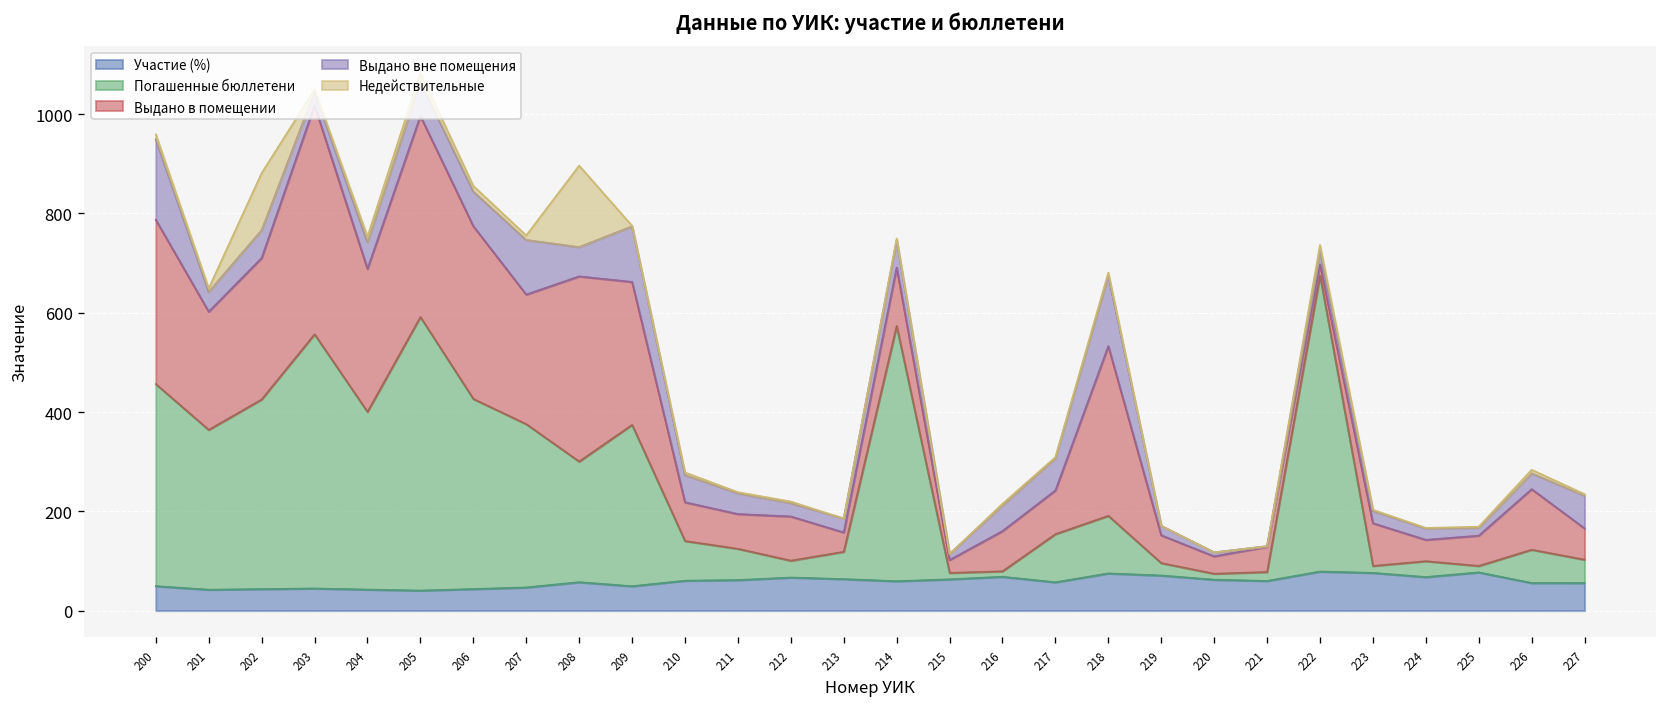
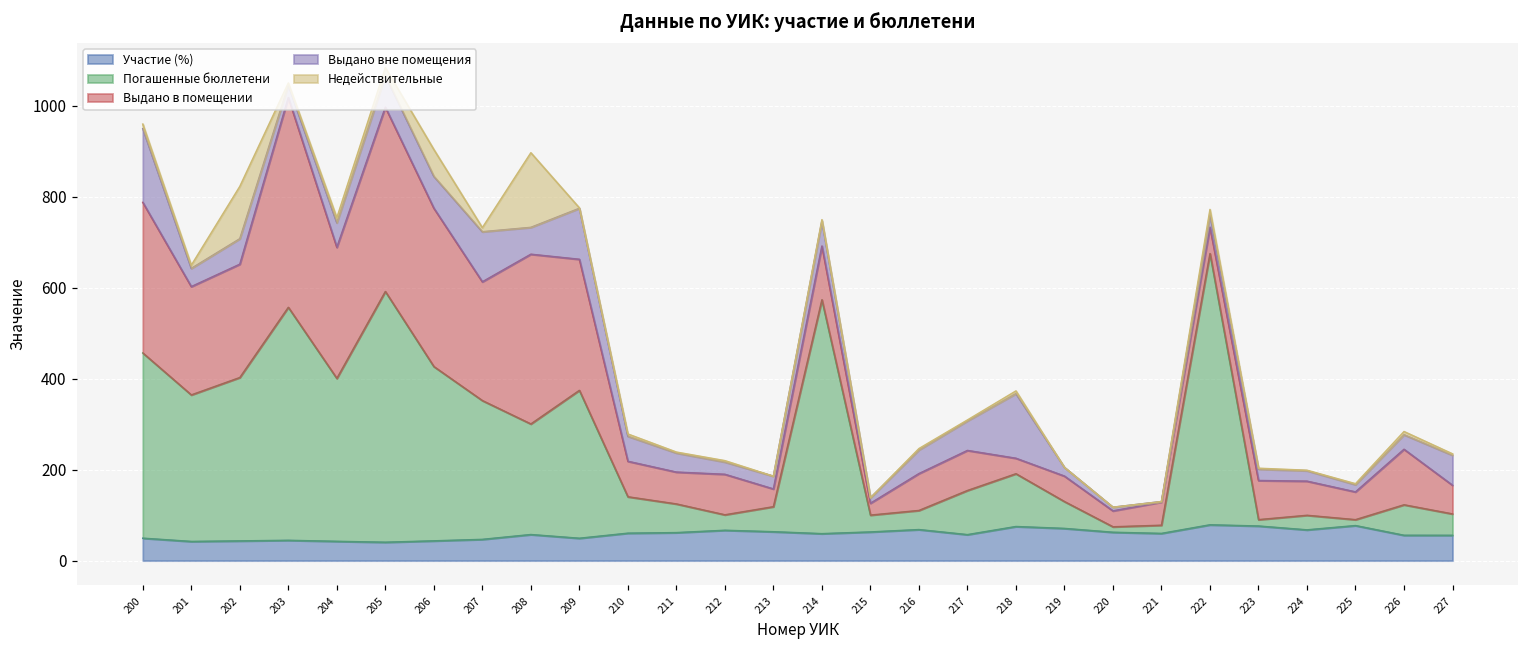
  {
    "Погашенные бюллетени": {
      "200": 410,
      "201": 320,
-     "202": 380,
+     "202": 360,
      "203": 510,
      "204": 360,
      "205": 550,
      "206": 380,
-     "207": 330,
+     "207": 310,
      "208": 240,
      "209": 330,
      "210": 80,
      "211": 60,
      "212": 30,
      "213": 60,
      "214": 510,
-     "215": 10,
-     "216": 10,
+     "215": 40,
+     "216": 40,
      "217": 100,
      "218": 120,
-     "219": 30,
+     "219": 60,
      "220": 10,
      "221": 20,
      "222": 600,
      "223": 10,
      "224": 30,
      "225": 10,
      "226": 70,
      "227": 50
    },
    "Выдано в помещении": {
      "200": 330,
      "201": 240,
-     "202": 280,
+     "202": 250,
      "204": 290,
      "205": 410,
      "206": 350,
      "207": 260,
      "208": 370,
      "209": 290,
      "210": 80,
      "211": 70,
      "212": 90,
      "213": 40,
      "214": 120,
      "215": 30,
      "216": 80,
      "217": 90,
-     "218": 340,
+     "218": 30,
      "219": 60,
      "220": 40,
-     "222": 20,
+     "222": 60,
      "223": 90,
-     "224": 40,
+     "224": 80,
      "225": 60,
      "226": 120,
      "227": 60
    },
    "Недействительные": {
      "200": 10,
      "201": 10,
      "202": 120,
      "204": 10,
-     "206": 10,
+     "206": 60,
      "207": 10,
      "208": 160,
      "222": 10,
      "226": 10
    }
  }
